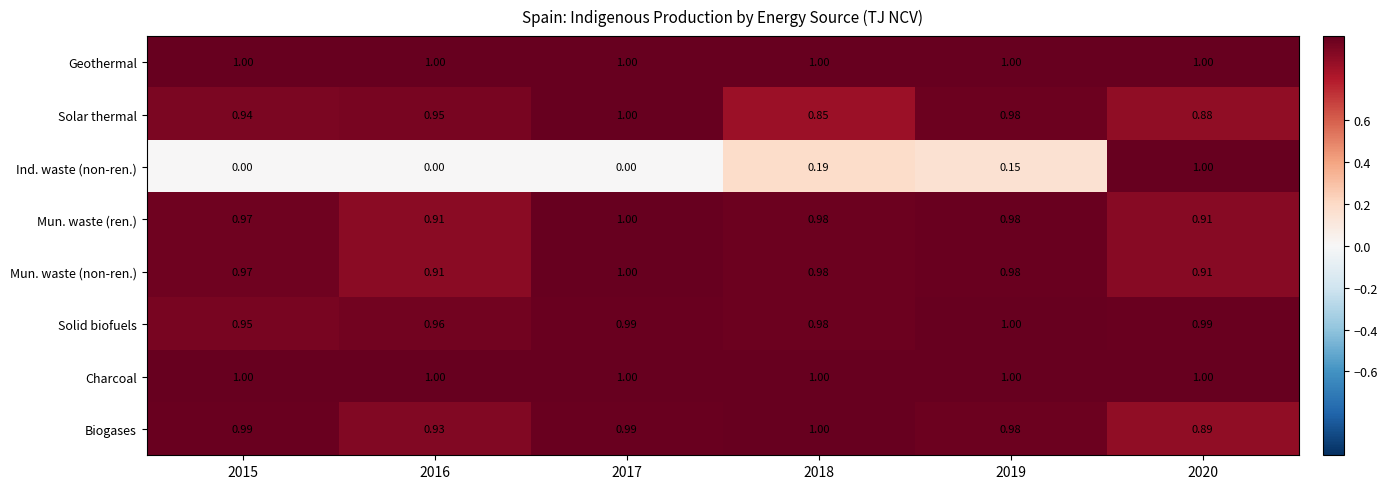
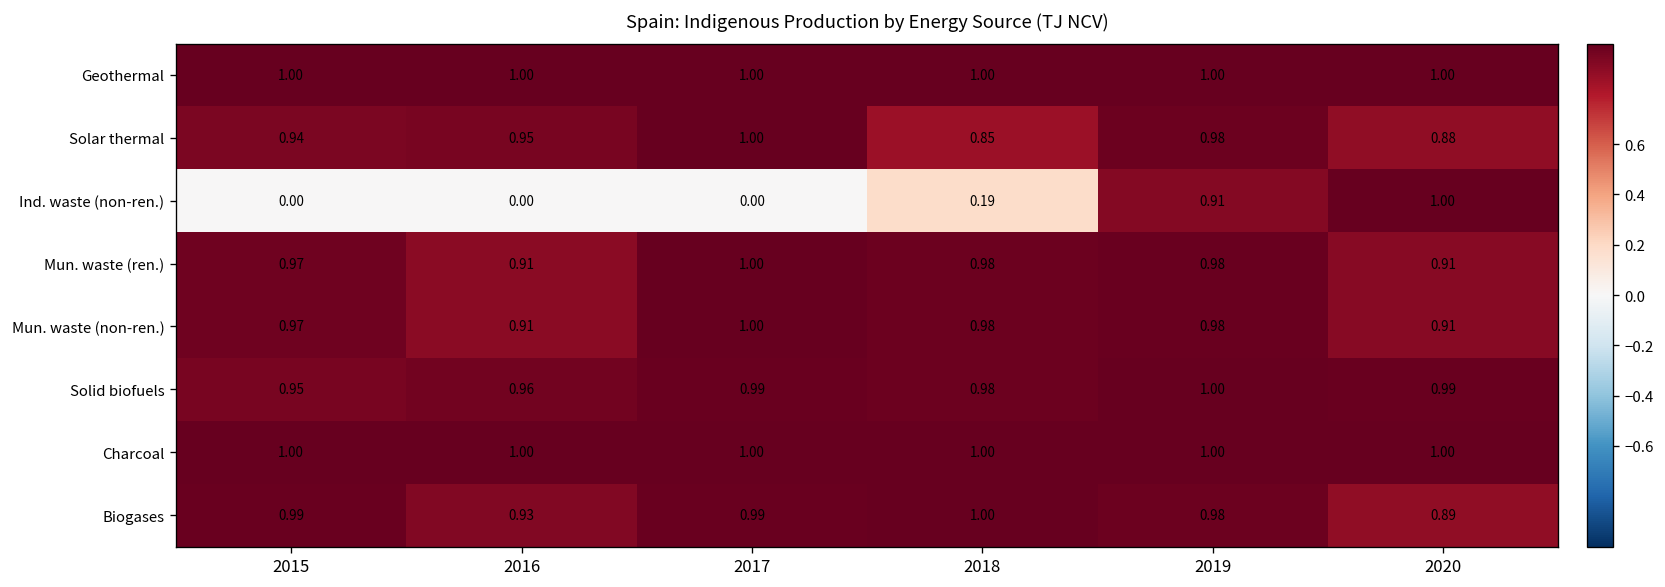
  {
    "Geothermal": {
      "2015": 1.00,
      "2016": 1.00,
      "2017": 1.00,
      "2018": 1.00,
      "2019": 1.00,
      "2020": 1.00
    },
    "Solar thermal": {
      "2015": 0.94,
      "2016": 0.95,
      "2017": 1.00,
      "2018": 0.85,
      "2019": 0.98,
      "2020": 0.88
    },
    "Ind. waste (non-ren.)": {
      "2015": 0.00,
      "2016": 0.00,
      "2017": 0.00,
      "2018": 0.19,
-     "2019": 0.15,
+     "2019": 0.91,
      "2020": 1.00
    },
    "Mun. waste (ren.)": {
      "2015": 0.97,
      "2016": 0.91,
      "2017": 1.00,
      "2018": 0.98,
      "2019": 0.98,
      "2020": 0.91
    },
    "Mun. waste (non-ren.)": {
      "2015": 0.97,
      "2016": 0.91,
      "2017": 1.00,
      "2018": 0.98,
      "2019": 0.98,
      "2020": 0.91
    },
    "Solid biofuels": {
      "2015": 0.95,
      "2016": 0.96,
      "2017": 0.99,
      "2018": 0.98,
      "2019": 1.00,
      "2020": 0.99
    },
    "Charcoal": {
      "2015": 1.00,
      "2016": 1.00,
      "2017": 1.00,
      "2018": 1.00,
      "2019": 1.00,
      "2020": 1.00
    },
    "Biogases": {
      "2015": 0.99,
      "2016": 0.93,
      "2017": 0.99,
      "2018": 1.00,
      "2019": 0.98,
      "2020": 0.89
    }
  }
